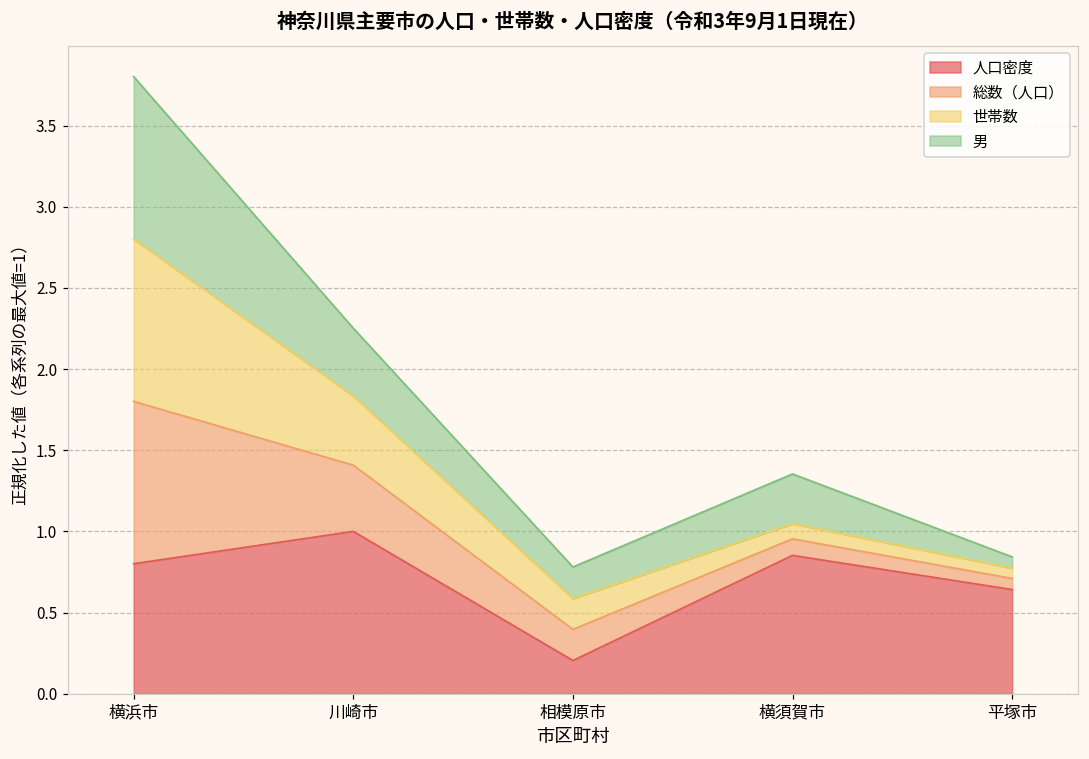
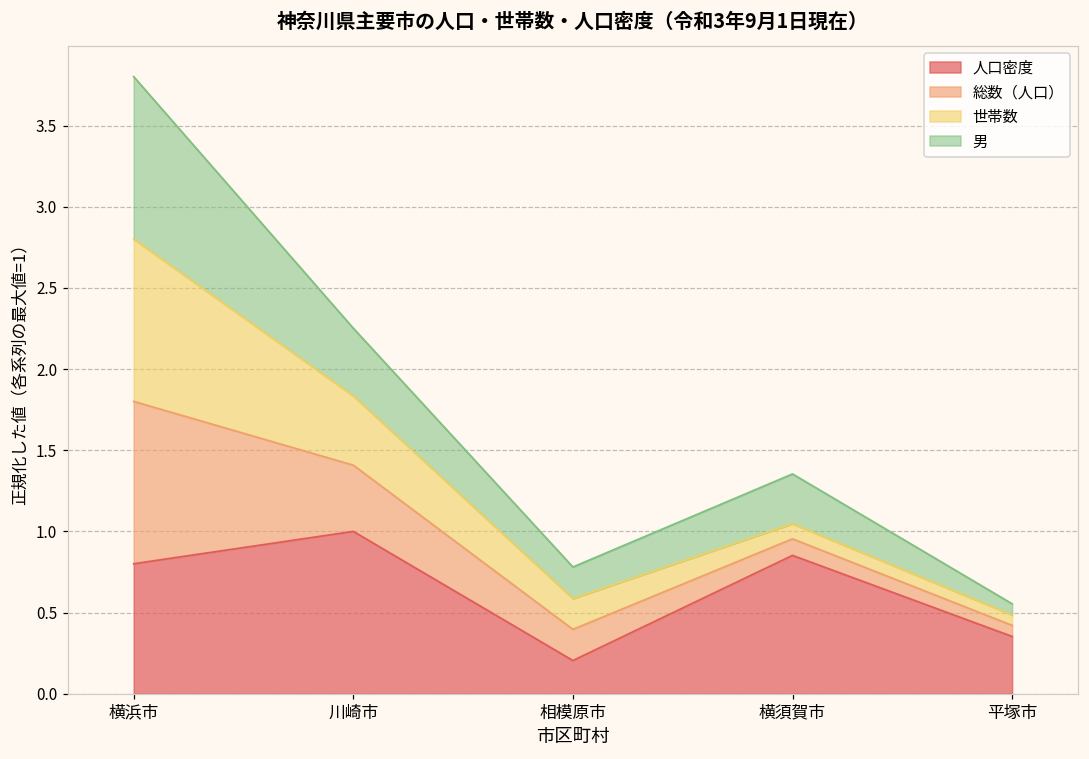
  {
    "人口密度": {
      "横浜市": 0.80,
      "川崎市": 1.00,
      "相模原市": 0.20,
      "横須賀市": 0.85,
-     "平塚市": 0.64
+     "平塚市": 0.35
    },
    "男": {
      "横浜市": 1.00,
      "川崎市": 0.42,
      "相模原市": 0.19,
      "横須賀市": 0.31,
      "平塚市": 0.07
    }
  }
